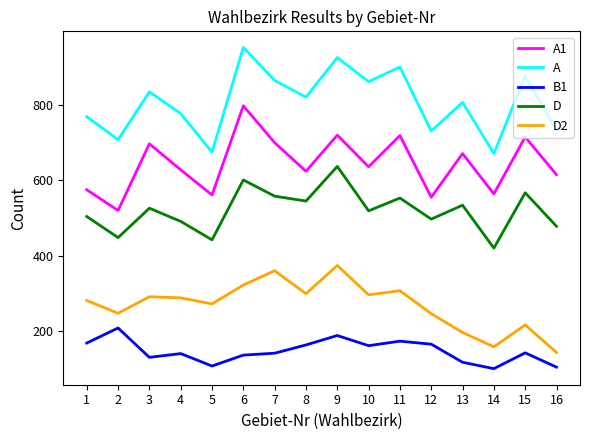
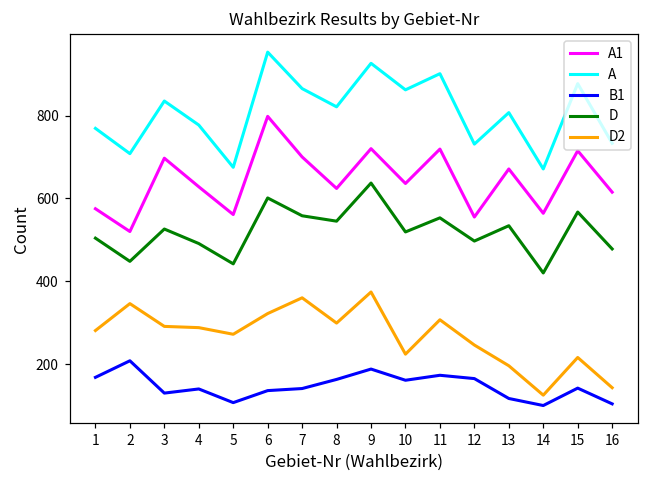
  {
    "A1": {
      "1": 580,
      "2": 520,
      "3": 700,
      "4": 630,
      "5": 560,
      "6": 800,
      "7": 700,
      "8": 620,
      "9": 720,
      "10": 640,
      "11": 720,
      "12": 560,
      "13": 670,
      "14": 560,
      "16": 620
    },
    "A": {
      "1": 770,
      "2": 710,
      "3": 840,
      "4": 780,
      "5": 680,
      "6": 950,
      "7": 870,
      "8": 820,
      "9": 930,
      "10": 860,
      "11": 900,
      "12": 730,
      "13": 810,
      "14": 670
    },
    "B1": {
      "1": 170,
      "2": 210,
      "3": 130,
      "4": 140,
      "5": 110,
      "6": 140,
      "7": 140,
      "8": 160,
      "9": 190,
      "10": 160,
      "11": 170,
      "12": 170,
      "13": 120,
      "14": 100,
      "15": 140,
      "16": 100
    },
    "D": {
      "1": 500,
      "2": 450,
      "3": 530,
      "4": 490,
      "5": 440,
      "6": 600,
      "7": 560,
      "8": 550,
      "9": 640,
      "10": 520,
      "11": 550,
      "12": 500,
      "13": 530,
      "14": 420,
      "15": 570,
      "16": 480
    },
    "D2": {
      "1": 280,
-     "2": 250,
+     "2": 350,
      "3": 290,
      "4": 290,
      "5": 270,
      "6": 320,
      "7": 360,
      "8": 300,
      "9": 370,
-     "10": 300,
+     "10": 220,
      "11": 310,
      "12": 250,
      "13": 200,
-     "14": 160,
+     "14": 130,
      "15": 220,
      "16": 140
    }
  }
